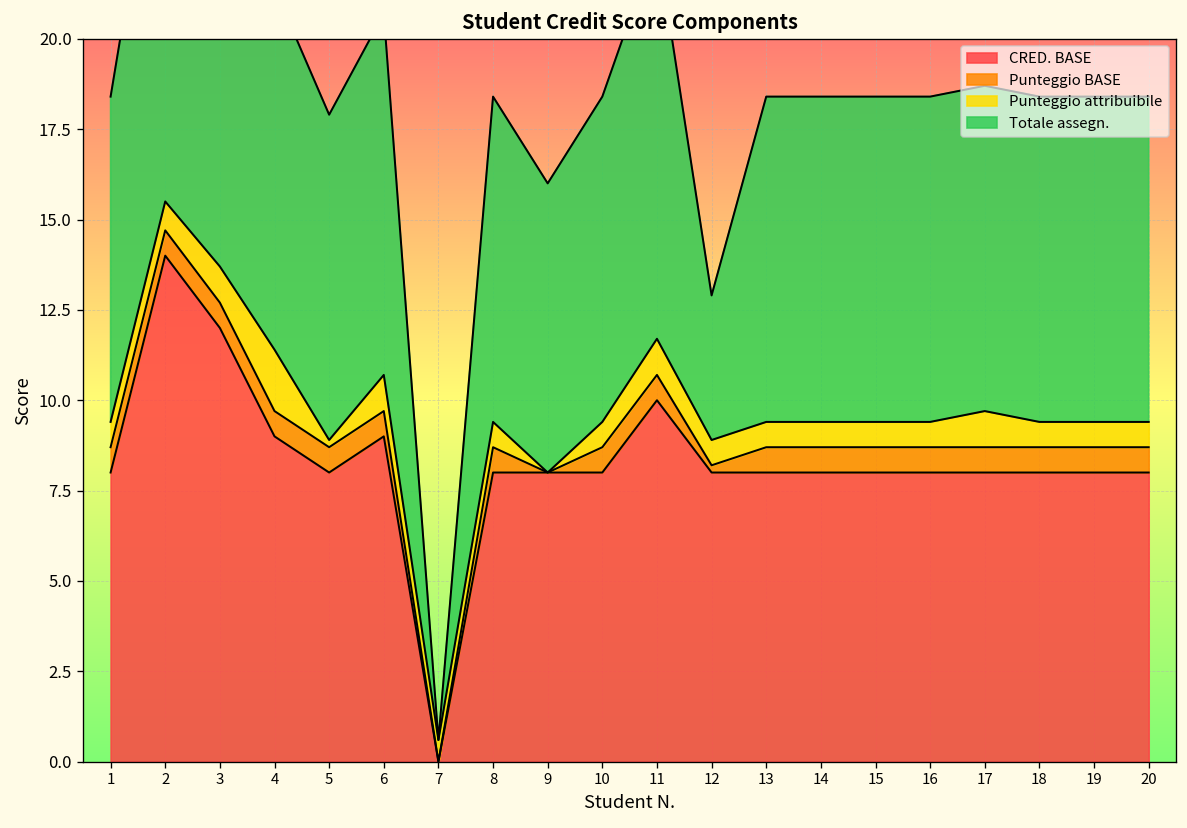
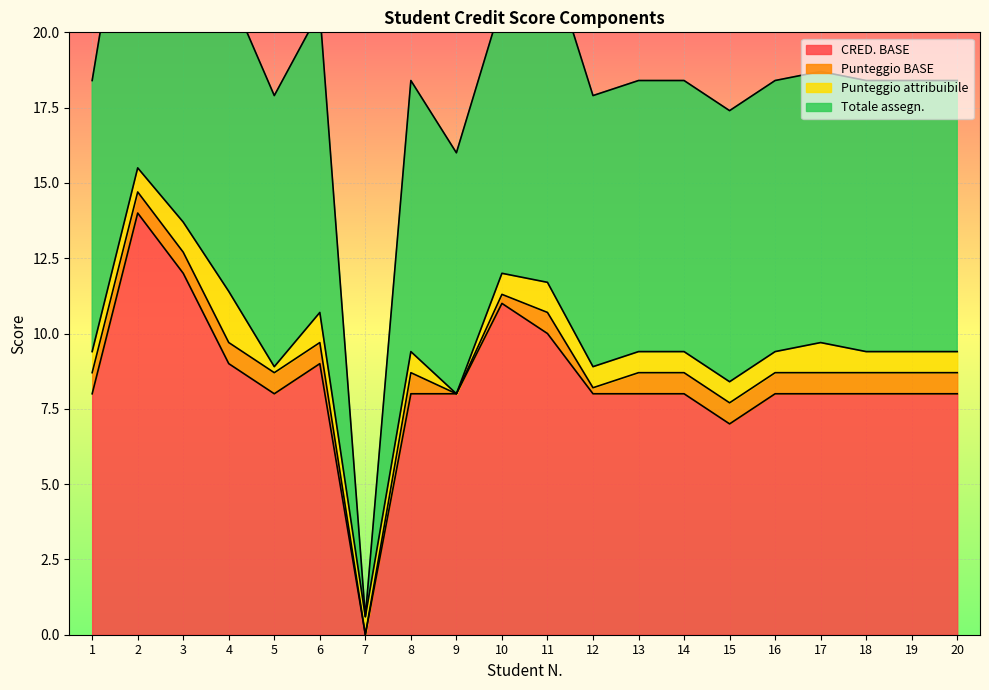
  {
    "CRED. BASE": {
      "1": 8,
      "2": 14,
      "3": 12,
      "4": 9,
      "5": 8,
      "6": 9,
      "8": 8,
-     "10": 8,
+     "10": 11,
      "11": 10,
      "12": 8,
      "13": 8,
      "14": 8,
-     "15": 8,
+     "15": 7,
      "16": 8,
      "17": 8,
      "18": 8,
      "19": 8,
      "20": 8
    },
    "Punteggio BASE": {
      "1": 0.7,
      "2": 0.7,
      "3": 0.7,
      "4": 0.7,
      "5": 0.7,
      "6": 0.7,
      "8": 0.7,
-     "10": 0.7,
+     "10": 0.3,
      "11": 0.7,
      "12": 0.2,
      "13": 0.7,
      "14": 0.7,
      "15": 0.7,
      "16": 0.7,
      "17": 0.7,
      "18": 0.7,
      "19": 0.7,
      "20": 0.7
    },
    "Punteggio attribuibile": {
      "1": 0.7,
      "2": 0.8,
      "3": 1.0,
      "4": 1.7,
      "5": 0.2,
      "6": 1.0,
      "8": 0.7,
      "10": 0.7,
      "11": 1.0,
      "12": 0.7,
      "13": 0.7,
      "14": 0.7,
      "15": 0.7,
      "16": 0.7,
      "17": 1.0,
      "18": 0.7,
      "19": 0.7,
      "20": 0.7
    },
    "Totale assegn.": {
      "1": 9,
      "5": 9,
      "8": 9,
      "9": 8,
-     "12": 4,
+     "12": 9,
      "13": 9,
      "14": 9,
      "15": 9,
      "16": 9
    }
  }
